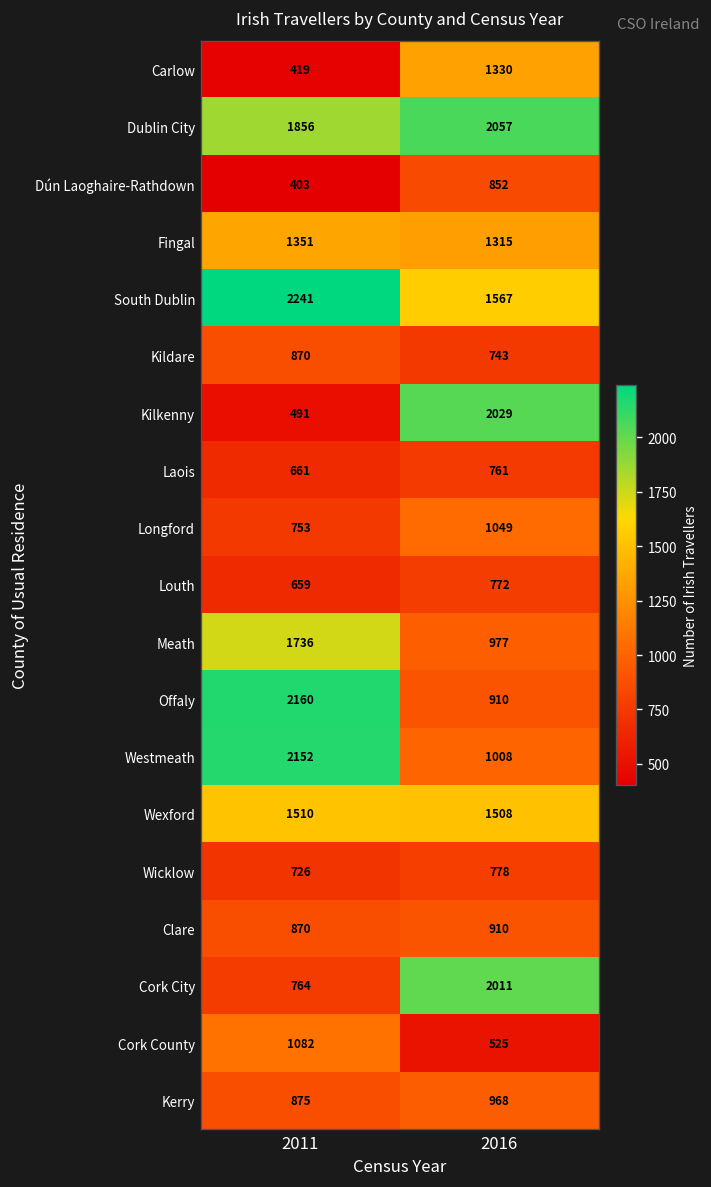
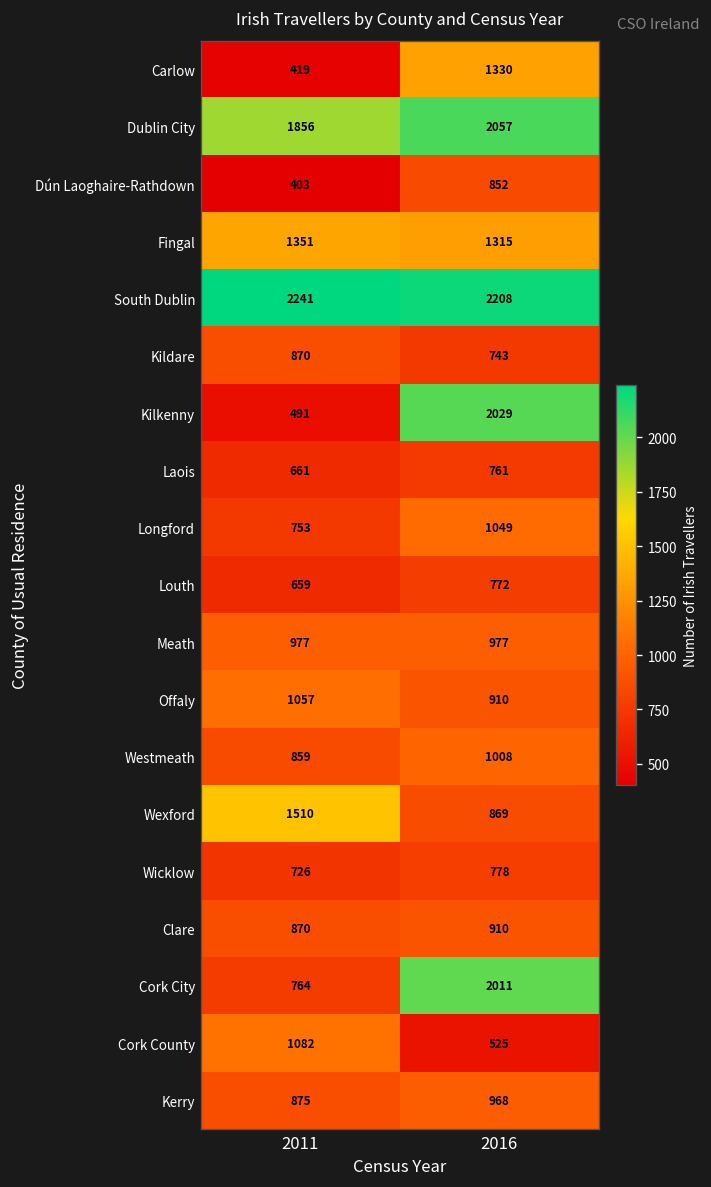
  {
    "Carlow": {
      "2011": 419,
      "2016": 1330
    },
    "Dublin City": {
      "2011": 1856,
      "2016": 2057
    },
    "Dún Laoghaire-Rathdown": {
      "2011": 403,
      "2016": 852
    },
    "Fingal": {
      "2011": 1351,
      "2016": 1315
    },
    "South Dublin": {
      "2011": 2241,
-     "2016": 1567
+     "2016": 2208
    },
    "Kildare": {
      "2011": 870,
      "2016": 743
    },
    "Kilkenny": {
      "2011": 491,
      "2016": 2029
    },
    "Laois": {
      "2011": 661,
      "2016": 761
    },
    "Longford": {
      "2011": 753,
      "2016": 1049
    },
    "Louth": {
      "2011": 659,
      "2016": 772
    },
    "Meath": {
-     "2011": 1736,
+     "2011": 977,
      "2016": 977
    },
    "Offaly": {
-     "2011": 2160,
+     "2011": 1057,
      "2016": 910
    },
    "Westmeath": {
-     "2011": 2152,
+     "2011": 859,
      "2016": 1008
    },
    "Wexford": {
      "2011": 1510,
-     "2016": 1508
+     "2016": 869
    },
    "Wicklow": {
      "2011": 726,
      "2016": 778
    },
    "Clare": {
      "2011": 870,
      "2016": 910
    },
    "Cork City": {
      "2011": 764,
      "2016": 2011
    },
    "Cork County": {
      "2011": 1082,
      "2016": 525
    },
    "Kerry": {
      "2011": 875,
      "2016": 968
    }
  }
